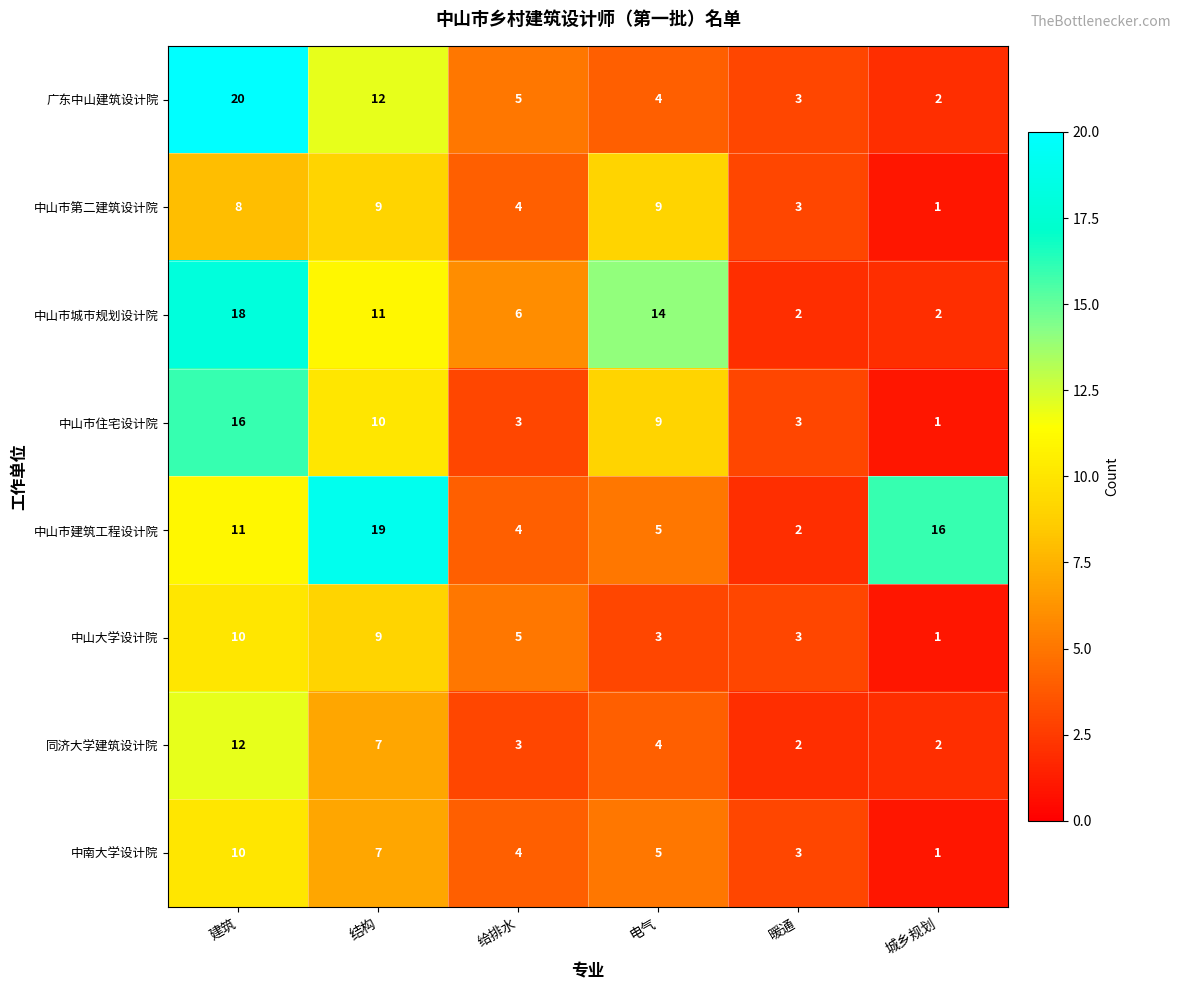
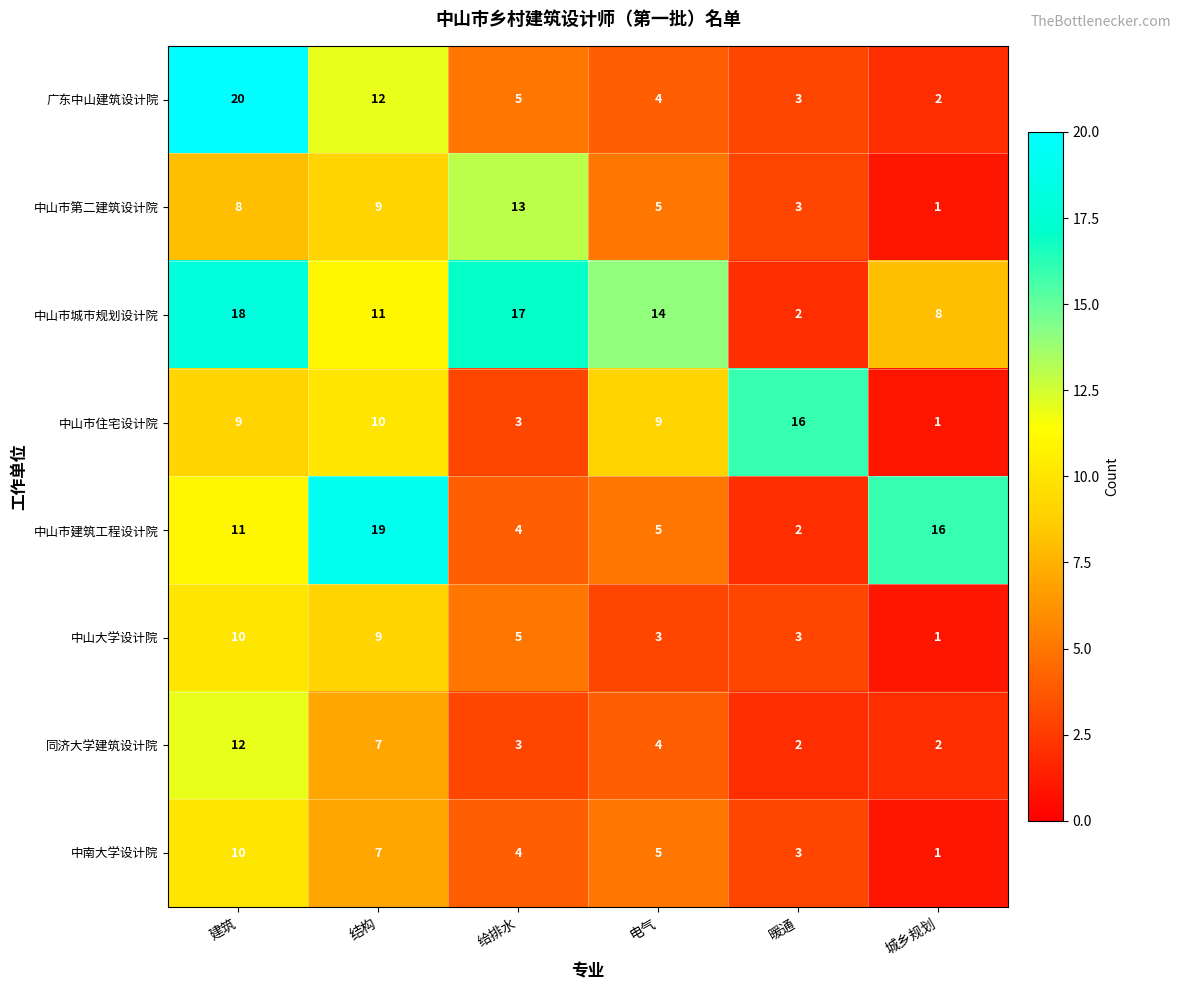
  {
    "广东中山建筑设计院": {
      "建筑": 20,
      "结构": 12,
      "给排水": 5,
      "电气": 4,
      "暖通": 3,
      "城乡规划": 2
    },
    "中山市第二建筑设计院": {
      "建筑": 8,
      "结构": 9,
-     "给排水": 4,
-     "电气": 9,
+     "给排水": 13,
+     "电气": 5,
      "暖通": 3,
      "城乡规划": 1
    },
    "中山市城市规划设计院": {
      "建筑": 18,
      "结构": 11,
-     "给排水": 6,
+     "给排水": 17,
      "电气": 14,
      "暖通": 2,
-     "城乡规划": 2
+     "城乡规划": 8
    },
    "中山市住宅设计院": {
-     "建筑": 16,
+     "建筑": 9,
      "结构": 10,
      "给排水": 3,
      "电气": 9,
-     "暖通": 3,
+     "暖通": 16,
      "城乡规划": 1
    },
    "中山市建筑工程设计院": {
      "建筑": 11,
      "结构": 19,
      "给排水": 4,
      "电气": 5,
      "暖通": 2,
      "城乡规划": 16
    },
    "中山大学设计院": {
      "建筑": 10,
      "结构": 9,
      "给排水": 5,
      "电气": 3,
      "暖通": 3,
      "城乡规划": 1
    },
    "同济大学建筑设计院": {
      "建筑": 12,
      "结构": 7,
      "给排水": 3,
      "电气": 4,
      "暖通": 2,
      "城乡规划": 2
    },
    "中南大学设计院": {
      "建筑": 10,
      "结构": 7,
      "给排水": 4,
      "电气": 5,
      "暖通": 3,
      "城乡规划": 1
    }
  }
